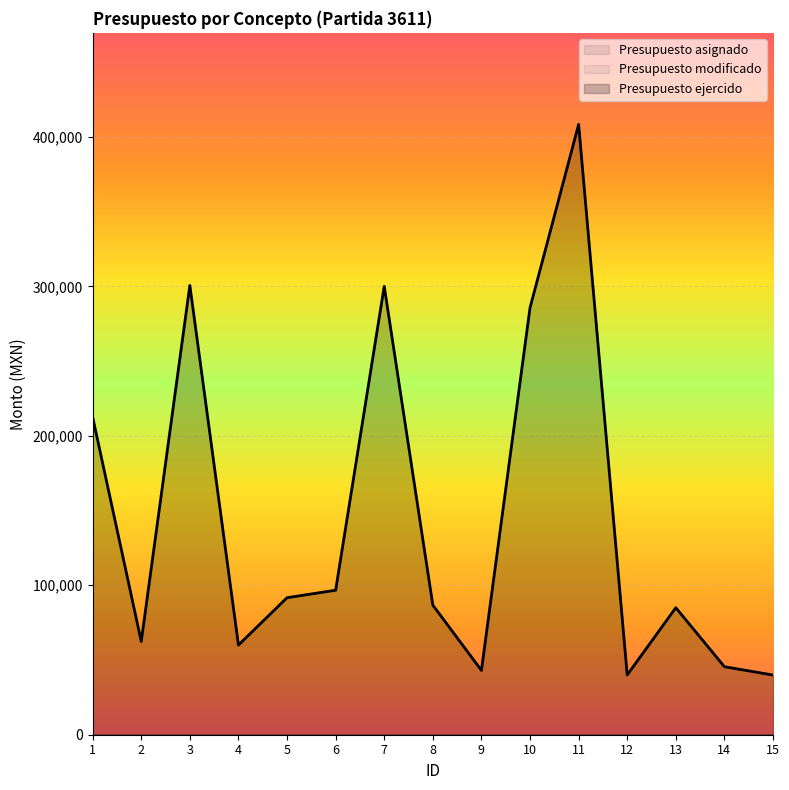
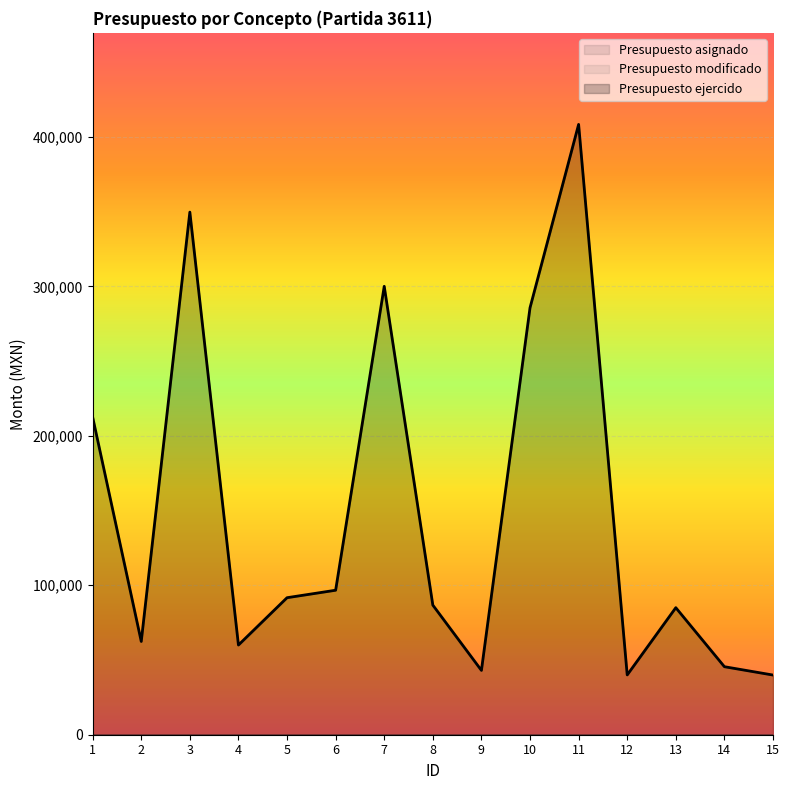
  {
    "Presupuesto modificado": {
      "1": "0",
      "2": "0",
      "3": "0",
      "4": "0",
      "5": "0",
      "6": "0",
      "7": "0",
      "8": "0",
      "9": "0",
      "10": "0",
      "11": "0",
      "12": "0",
      "13": "0",
      "14": "0",
      "15": "0"
    },
    "Presupuesto ejercido": {
      "1": "212,000",
      "2": "62,000",
-     "3": "301,000",
+     "3": "350,000",
      "4": "60,000",
      "5": "92,000",
      "6": "97,000",
      "7": "300,000",
      "8": "87,000",
      "9": "43,000",
      "10": "286,000",
      "11": "408,000",
      "12": "40,000",
      "13": "85,000",
      "14": "46,000",
      "15": "40,000"
    }
  }
